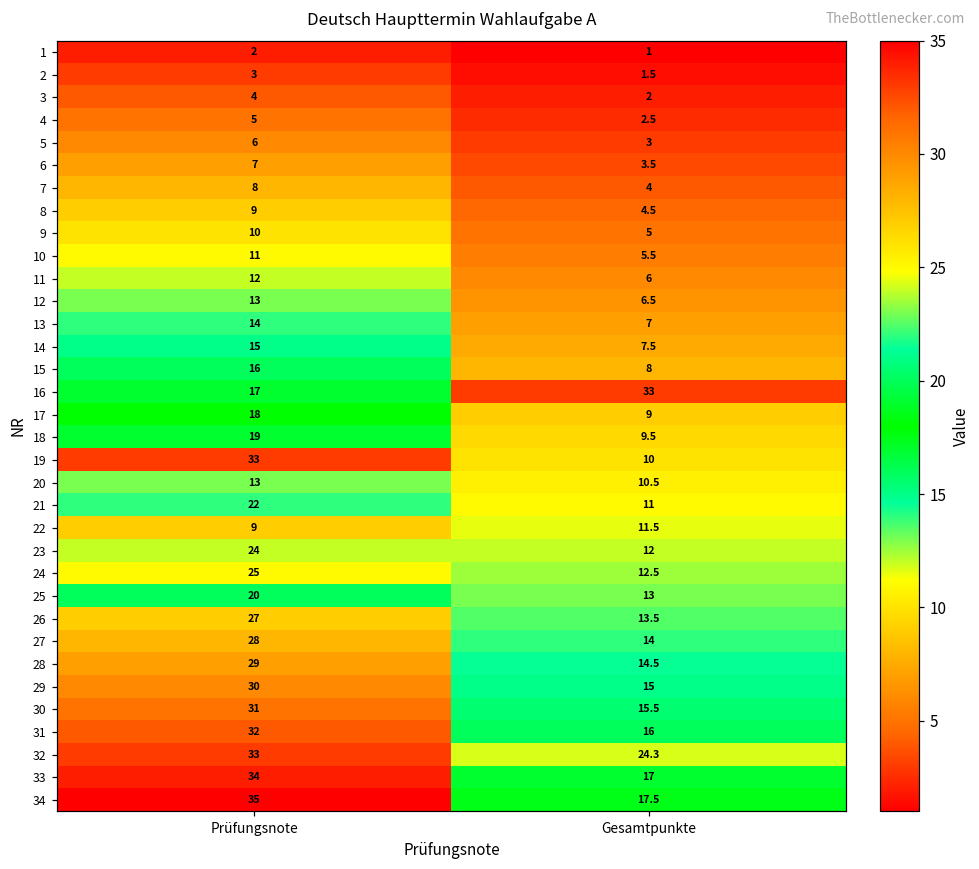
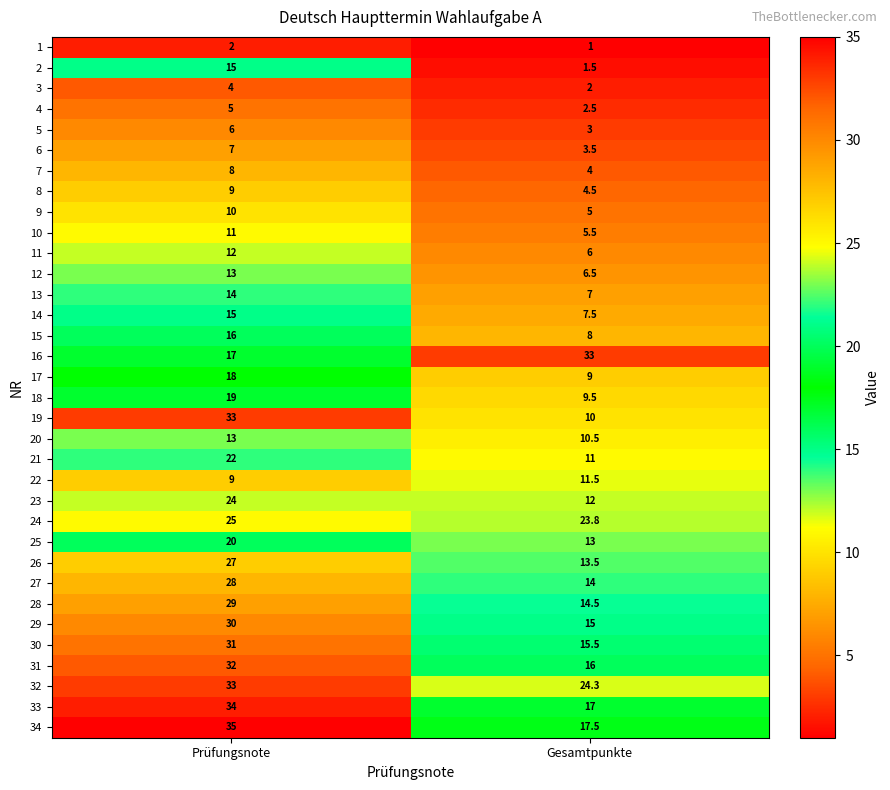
  {
    "1": {
      "Prüfungsnote": 2,
      "Gesamtpunkte": 1
    },
    "2": {
-     "Prüfungsnote": 3,
+     "Prüfungsnote": 15,
      "Gesamtpunkte": 1.5
    },
    "3": {
      "Prüfungsnote": 4,
      "Gesamtpunkte": 2
    },
    "4": {
      "Prüfungsnote": 5,
      "Gesamtpunkte": 2.5
    },
    "5": {
      "Prüfungsnote": 6,
      "Gesamtpunkte": 3
    },
    "6": {
      "Prüfungsnote": 7,
      "Gesamtpunkte": 3.5
    },
    "7": {
      "Prüfungsnote": 8,
      "Gesamtpunkte": 4
    },
    "8": {
      "Prüfungsnote": 9,
      "Gesamtpunkte": 4.5
    },
    "9": {
      "Prüfungsnote": 10,
      "Gesamtpunkte": 5
    },
    "10": {
      "Prüfungsnote": 11,
      "Gesamtpunkte": 5.5
    },
    "11": {
      "Prüfungsnote": 12,
      "Gesamtpunkte": 6
    },
    "12": {
      "Prüfungsnote": 13,
      "Gesamtpunkte": 6.5
    },
    "13": {
      "Prüfungsnote": 14,
      "Gesamtpunkte": 7
    },
    "14": {
      "Prüfungsnote": 15,
      "Gesamtpunkte": 7.5
    },
    "15": {
      "Prüfungsnote": 16,
      "Gesamtpunkte": 8
    },
    "16": {
      "Prüfungsnote": 17,
      "Gesamtpunkte": 33
    },
    "17": {
      "Prüfungsnote": 18,
      "Gesamtpunkte": 9
    },
    "18": {
      "Prüfungsnote": 19,
      "Gesamtpunkte": 9.5
    },
    "19": {
      "Prüfungsnote": 33,
      "Gesamtpunkte": 10
    },
    "20": {
      "Prüfungsnote": 13,
      "Gesamtpunkte": 10.5
    },
    "21": {
      "Prüfungsnote": 22,
      "Gesamtpunkte": 11
    },
    "22": {
      "Prüfungsnote": 9,
      "Gesamtpunkte": 11.5
    },
    "23": {
      "Prüfungsnote": 24,
      "Gesamtpunkte": 12
    },
    "24": {
      "Prüfungsnote": 25,
-     "Gesamtpunkte": 12.5
+     "Gesamtpunkte": 23.8
    },
    "25": {
      "Prüfungsnote": 20,
      "Gesamtpunkte": 13
    },
    "26": {
      "Prüfungsnote": 27,
      "Gesamtpunkte": 13.5
    },
    "27": {
      "Prüfungsnote": 28,
      "Gesamtpunkte": 14
    },
    "28": {
      "Prüfungsnote": 29,
      "Gesamtpunkte": 14.5
    },
    "29": {
      "Prüfungsnote": 30,
      "Gesamtpunkte": 15
    },
    "30": {
      "Prüfungsnote": 31,
      "Gesamtpunkte": 15.5
    },
    "31": {
      "Prüfungsnote": 32,
      "Gesamtpunkte": 16
    },
    "32": {
      "Prüfungsnote": 33,
      "Gesamtpunkte": 24.3
    },
    "33": {
      "Prüfungsnote": 34,
      "Gesamtpunkte": 17
    },
    "34": {
      "Prüfungsnote": 35,
      "Gesamtpunkte": 17.5
    }
  }
